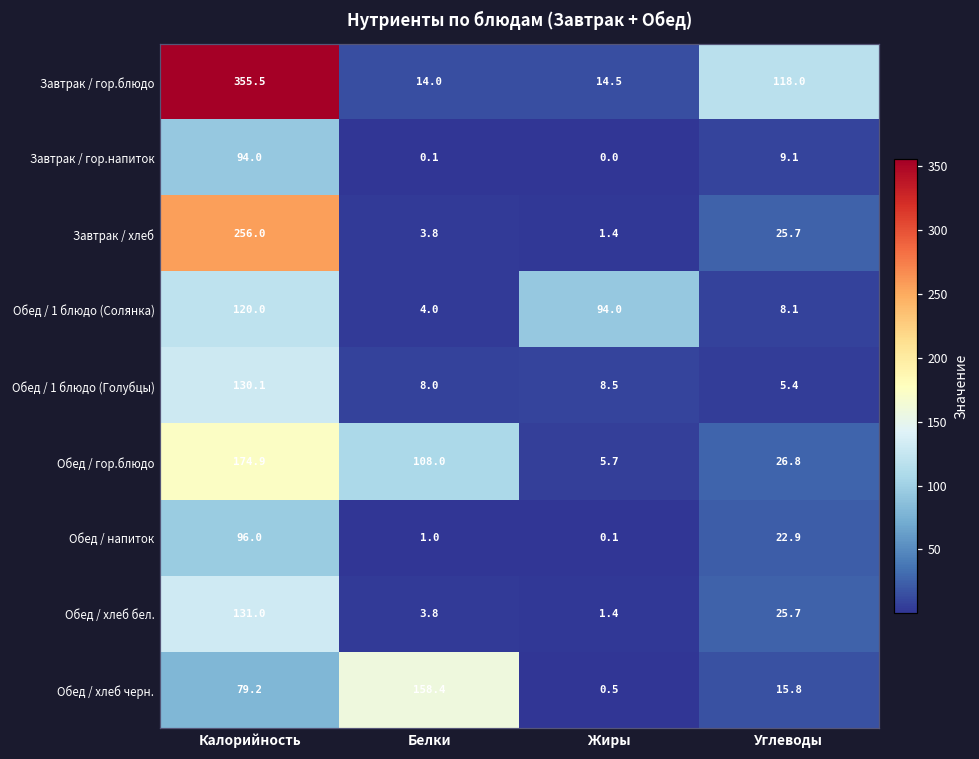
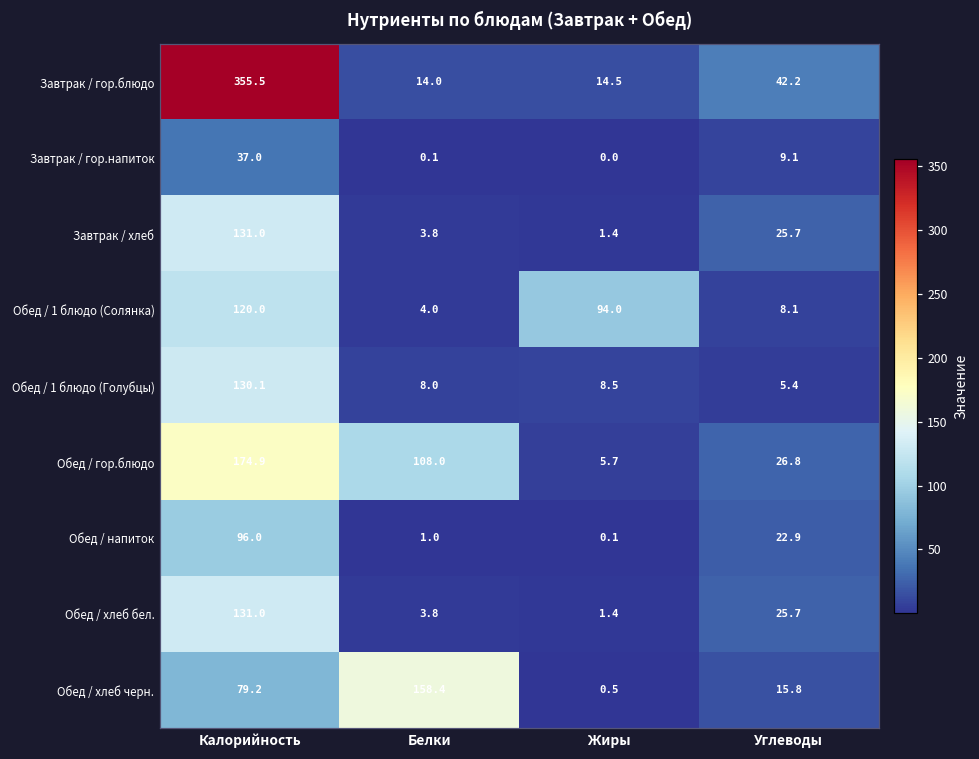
  {
    "Завтрак / гор.блюдо": {
      "Калорийность": 355.5,
      "Белки": 14.0,
      "Жиры": 14.5,
-     "Углеводы": 118.0
+     "Углеводы": 42.2
    },
    "Завтрак / гор.напиток": {
-     "Калорийность": 94.0,
+     "Калорийность": 37.0,
      "Белки": 0.1,
      "Жиры": 0.0,
      "Углеводы": 9.1
    },
    "Завтрак / хлеб": {
-     "Калорийность": 256.0,
+     "Калорийность": 131.0,
      "Белки": 3.8,
      "Жиры": 1.4,
      "Углеводы": 25.7
    },
    "Обед / 1 блюдо (Солянка)": {
      "Калорийность": 120.0,
      "Белки": 4.0,
      "Жиры": 94.0,
      "Углеводы": 8.1
    },
    "Обед / 1 блюдо (Голубцы)": {
      "Калорийность": 130.1,
      "Белки": 8.0,
      "Жиры": 8.5,
      "Углеводы": 5.4
    },
    "Обед / гор.блюдо": {
      "Калорийность": 174.9,
      "Белки": 108.0,
      "Жиры": 5.7,
      "Углеводы": 26.8
    },
    "Обед / напиток": {
      "Калорийность": 96.0,
      "Белки": 1.0,
      "Жиры": 0.1,
      "Углеводы": 22.9
    },
    "Обед / хлеб бел.": {
      "Калорийность": 131.0,
      "Белки": 3.8,
      "Жиры": 1.4,
      "Углеводы": 25.7
    },
    "Обед / хлеб черн.": {
      "Калорийность": 79.2,
      "Жиры": 0.5,
      "Углеводы": 15.8
    }
  }
